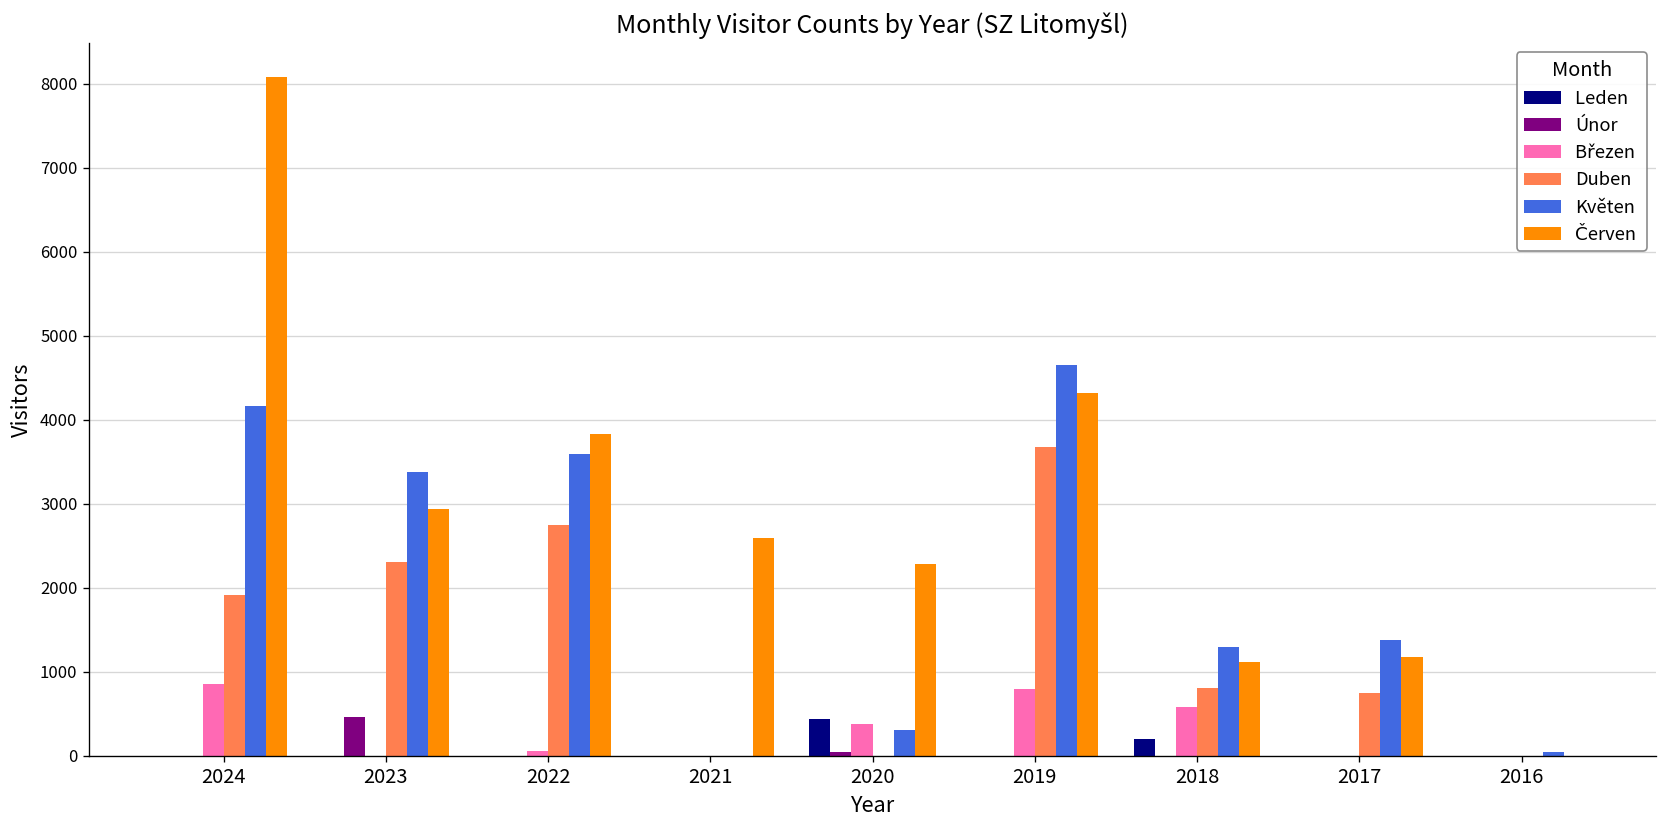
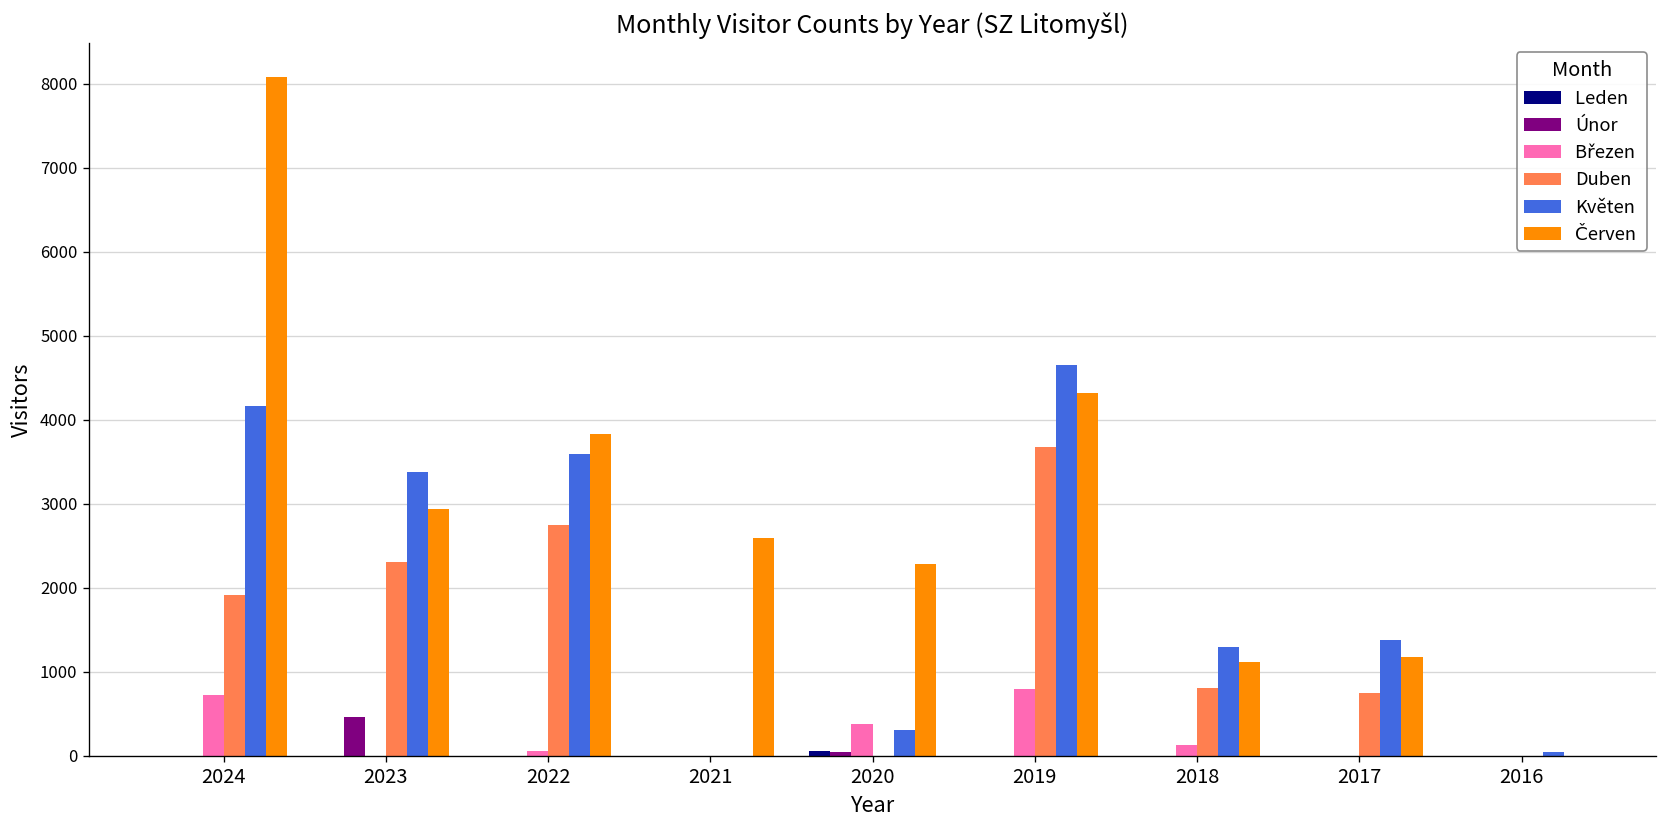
  {
    "Leden": {
      "2024": 0,
      "2023": 0,
      "2021": 0,
-     "2020": 400,
+     "2020": 100,
      "2019": 0,
-     "2018": 200,
+     "2018": 0,
      "2017": 0,
      "2016": 0
    },
    "Únor": {
      "2024": 0,
      "2023": 500,
      "2022": 0,
      "2021": 0,
      "2020": 0,
      "2019": 0,
      "2018": 0,
      "2017": 0,
      "2016": 0
    },
    "Březen": {
-     "2024": 900,
+     "2024": 700,
      "2023": 0,
      "2022": 100,
      "2021": 0,
      "2020": 400,
      "2019": 800,
-     "2018": 600,
+     "2018": 100,
      "2016": 0
    },
    "Duben": {
      "2024": 1900,
      "2023": 2300,
      "2022": 2700,
      "2021": 0,
      "2020": 0,
      "2019": 3700,
      "2018": 800,
      "2017": 700,
      "2016": 0
    },
    "Květen": {
      "2024": 4200,
      "2023": 3400,
      "2022": 3600,
      "2020": 300,
      "2019": 4700,
      "2018": 1300,
      "2017": 1400,
      "2016": 0
    },
    "Červen": {
      "2024": 8100,
      "2023": 2900,
      "2022": 3800,
      "2021": 2600,
      "2020": 2300,
      "2019": 4300,
      "2018": 1100,
      "2017": 1200
    }
  }
